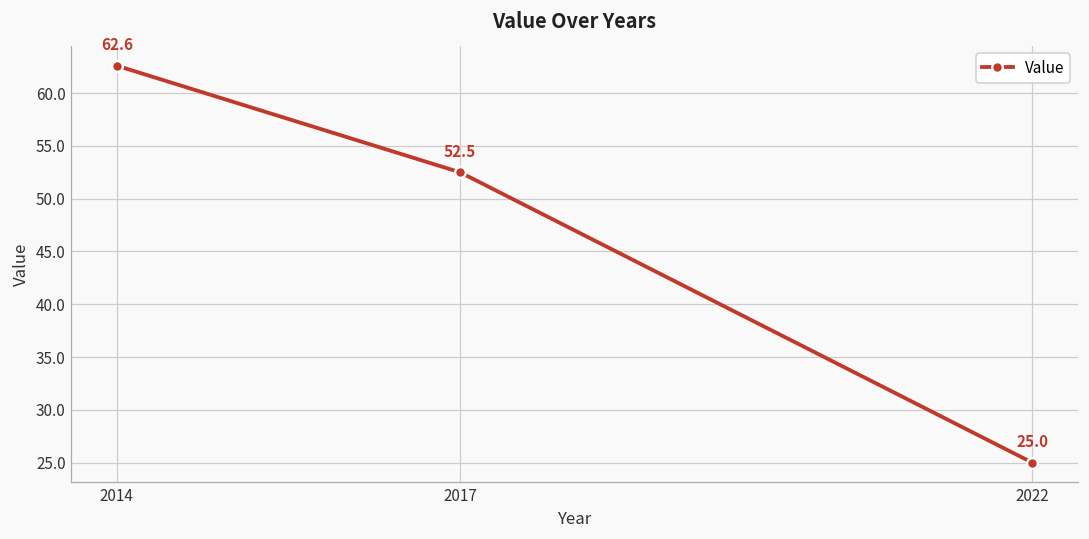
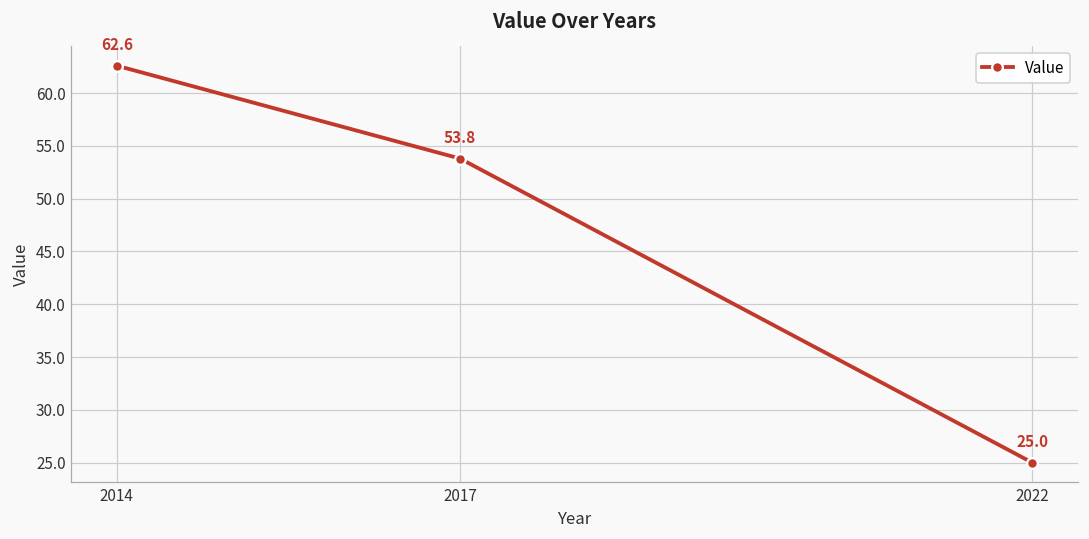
  {
    "2014": 62.6,
-   "2017": 52.5,
+   "2017": 53.8,
    "2022": 25.0
  }
